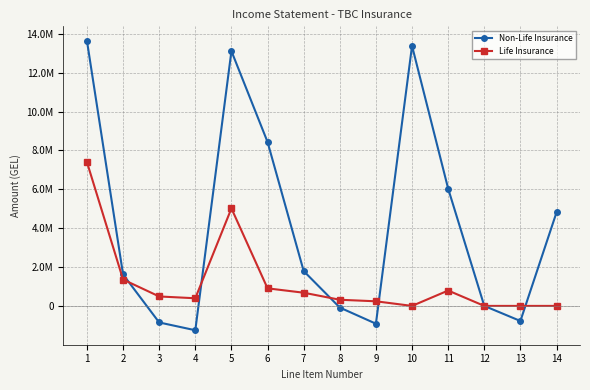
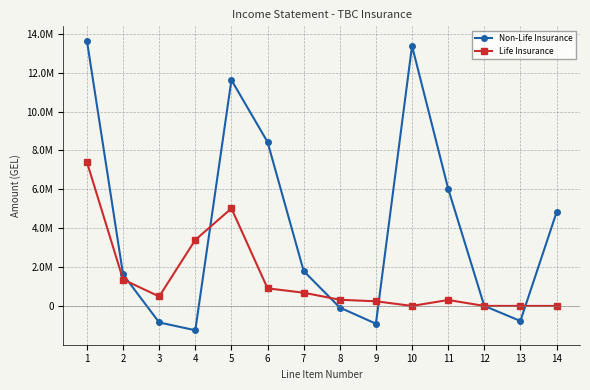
  {
    "Non-Life Insurance": {
      "1": 13600000,
      "2": 1600000,
      "3": -900000,
      "4": -1300000,
-     "5": 13100000,
+     "5": 11600000,
      "6": 8400000,
      "7": 1800000,
      "8": -100000,
      "9": -900000,
      "10": 13400000,
      "11": 6000000,
      "13": -800000,
      "14": 4800000
    },
    "Life Insurance": {
      "1": 7400000,
      "2": 1400000,
      "3": 500000,
-     "4": 400000,
+     "4": 3400000,
      "5": 5000000,
      "6": 900000,
      "7": 700000,
      "8": 300000,
      "9": 200000,
      "10": 0,
-     "11": 800000,
+     "11": 300000,
      "13": 0,
      "14": 0
    }
  }
